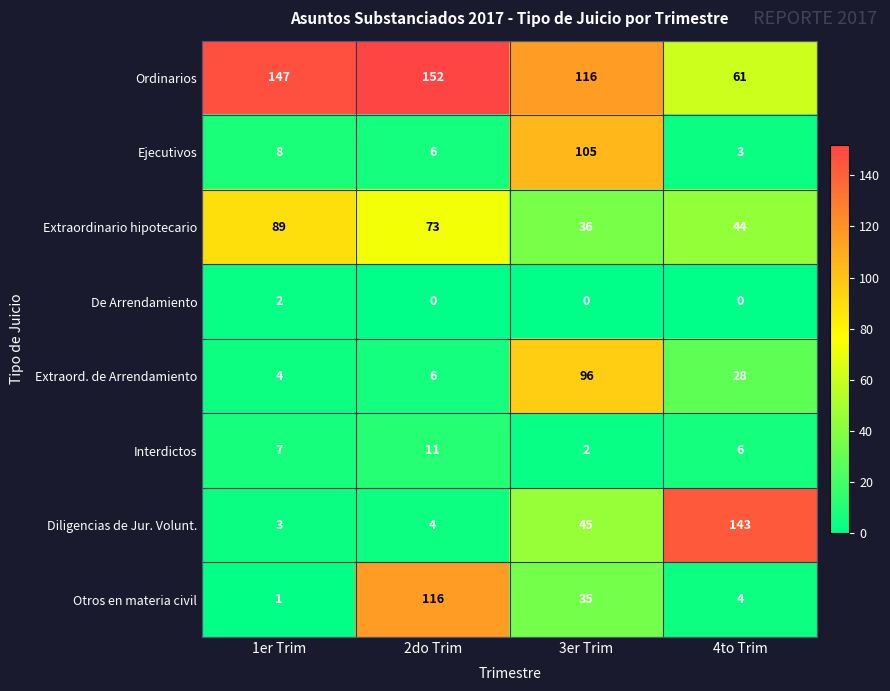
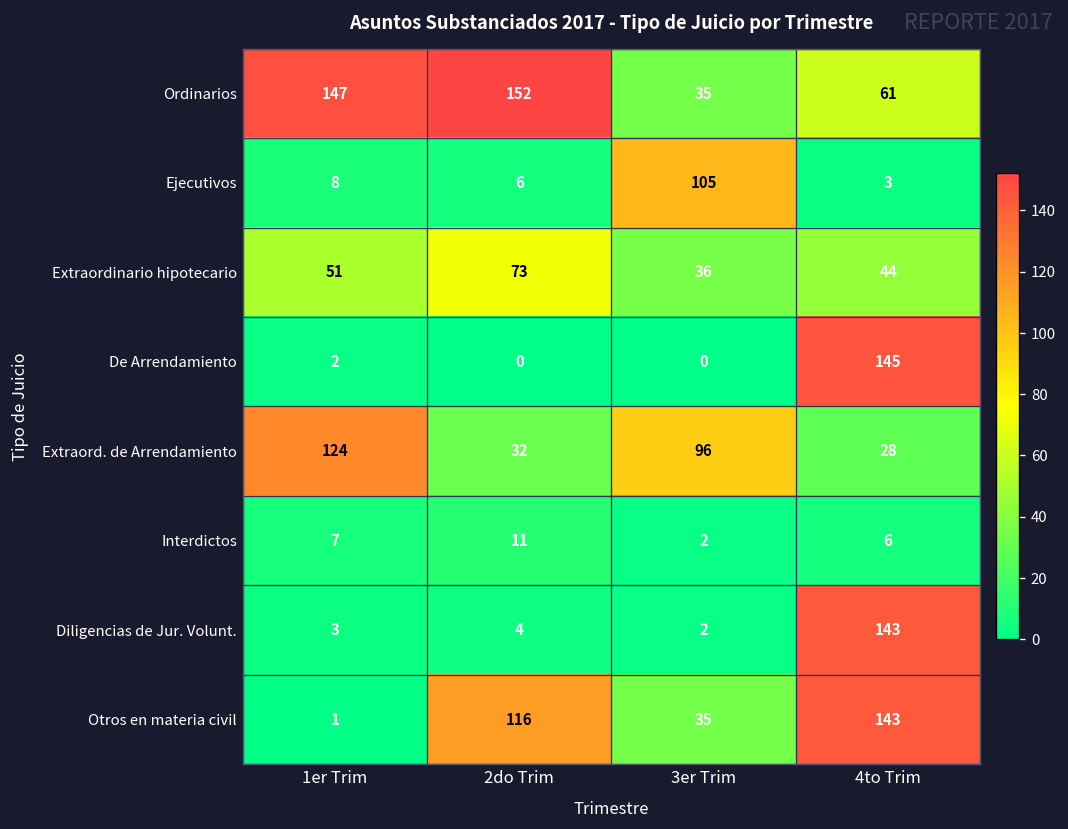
  {
    "Ordinarios": {
      "1er Trim": 147,
      "2do Trim": 152,
-     "3er Trim": 116,
+     "3er Trim": 35,
      "4to Trim": 61
    },
    "Ejecutivos": {
      "1er Trim": 8,
      "2do Trim": 6,
      "3er Trim": 105,
      "4to Trim": 3
    },
    "Extraordinario hipotecario": {
-     "1er Trim": 89,
+     "1er Trim": 51,
      "2do Trim": 73,
      "3er Trim": 36,
      "4to Trim": 44
    },
    "De Arrendamiento": {
      "1er Trim": 2,
      "2do Trim": 0,
      "3er Trim": 0,
-     "4to Trim": 0
+     "4to Trim": 145
    },
    "Extraord. de Arrendamiento": {
-     "1er Trim": 4,
-     "2do Trim": 6,
+     "1er Trim": 124,
+     "2do Trim": 32,
      "3er Trim": 96,
      "4to Trim": 28
    },
    "Interdictos": {
      "1er Trim": 7,
      "2do Trim": 11,
      "3er Trim": 2,
      "4to Trim": 6
    },
    "Diligencias de Jur. Volunt.": {
      "1er Trim": 3,
      "2do Trim": 4,
-     "3er Trim": 45,
+     "3er Trim": 2,
      "4to Trim": 143
    },
    "Otros en materia civil": {
      "1er Trim": 1,
      "2do Trim": 116,
      "3er Trim": 35,
-     "4to Trim": 4
+     "4to Trim": 143
    }
  }
